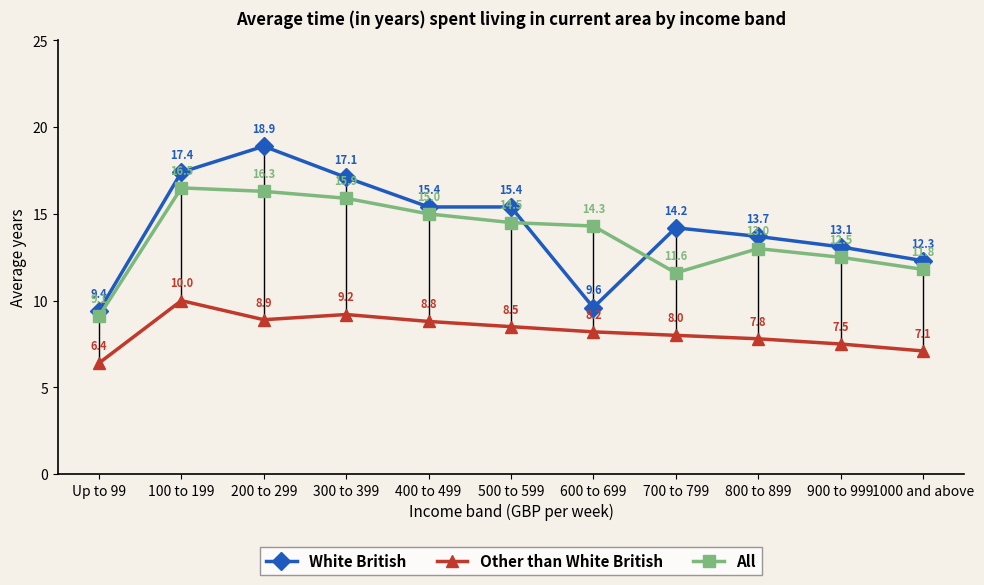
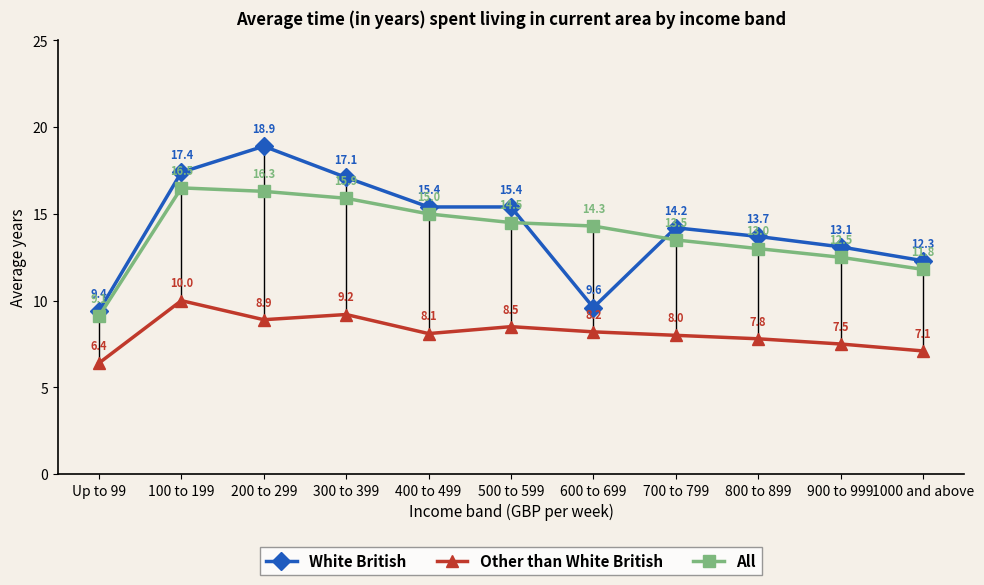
  {
    "White British": {
      "100 to 199": 17.4,
      "200 to 299": 18.9,
      "300 to 399": 17.1,
      "500 to 599": 15.4,
      "600 to 699": 9.6,
      "700 to 799": 14.2,
      "800 to 899": 13.7
    },
    "Other than White British": {
      "Up to 99": 6.4,
      "100 to 199": 10.0,
      "200 to 299": 8.9,
      "300 to 399": 9.2,
-     "400 to 499": 8.8,
+     "400 to 499": 8.1,
      "500 to 599": 8.5,
      "700 to 799": 8.0,
      "800 to 899": 7.8,
      "900 to 999": 7.5,
      "1000 and above": 7.1
    },
    "All": {
      "200 to 299": 16.3,
      "600 to 699": 14.3,
-     "700 to 799": 11.6
+     "700 to 799": 13.5
    }
  }
